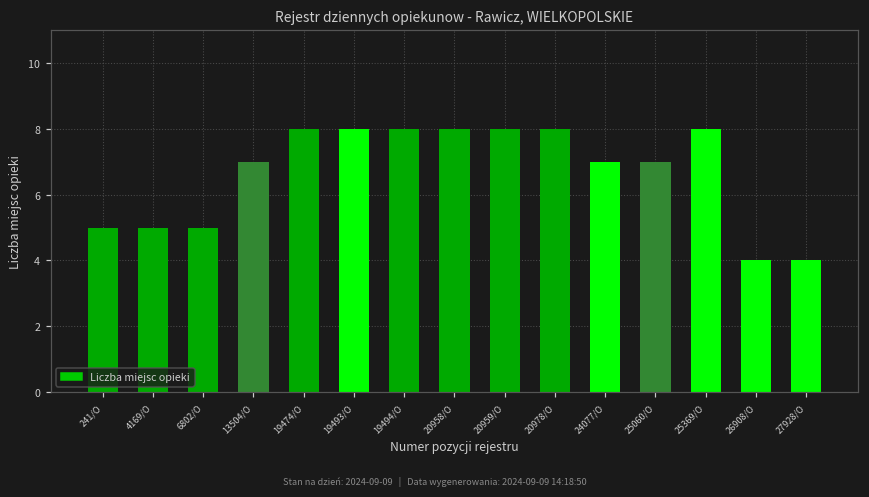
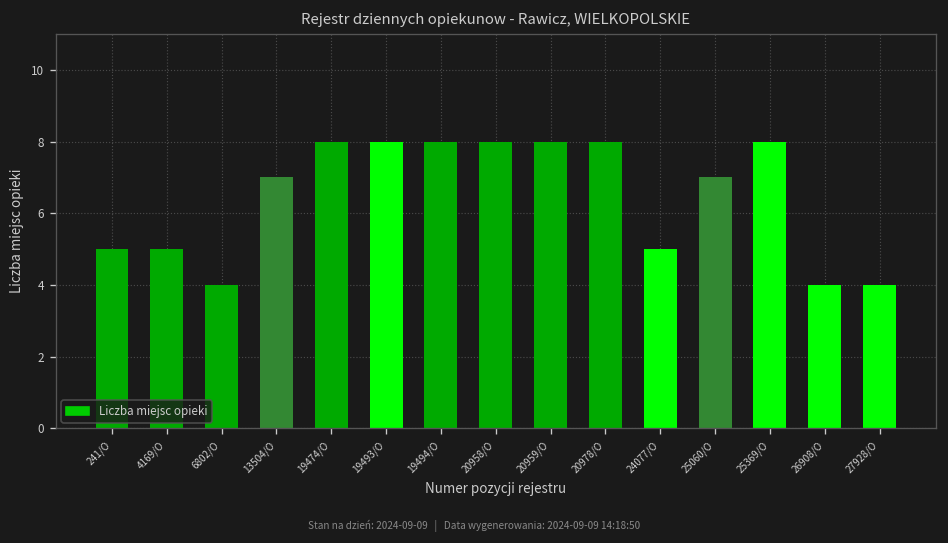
  {
    "241/O": 5,
    "4169/O": 5,
-   "6802/O": 5,
+   "6802/O": 4,
    "13504/O": 7,
    "19474/O": 8,
    "19493/O": 8,
    "19494/O": 8,
    "20958/O": 8,
    "20959/O": 8,
    "20978/O": 8,
-   "24077/O": 7,
+   "24077/O": 5,
    "25060/O": 7,
    "25369/O": 8,
    "26908/O": 4,
    "27928/O": 4
  }
